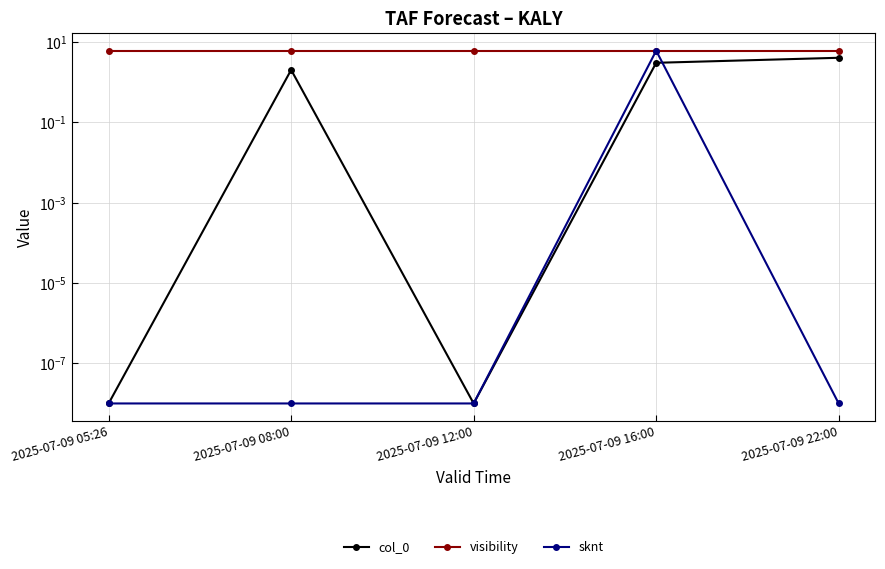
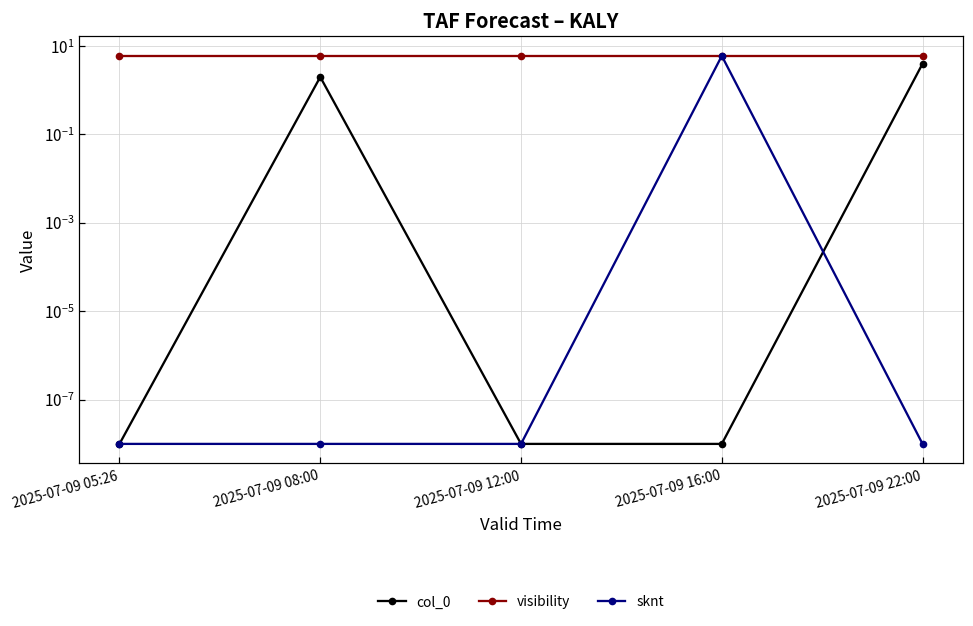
  {
    "col_0": {
      "2025-07-09 08:00": 2,
-     "2025-07-09 16:00": 3,
+     "2025-07-09 16:00": 0.000000010,
      "2025-07-09 22:00": 4
    },
    "visibility": {
      "2025-07-09 05:26": 6,
      "2025-07-09 08:00": 6,
      "2025-07-09 12:00": 6,
      "2025-07-09 22:00": 6
    },
    "sknt": {
      "2025-07-09 08:00": 0.000000010,
      "2025-07-09 22:00": 0.000000010
    }
  }
